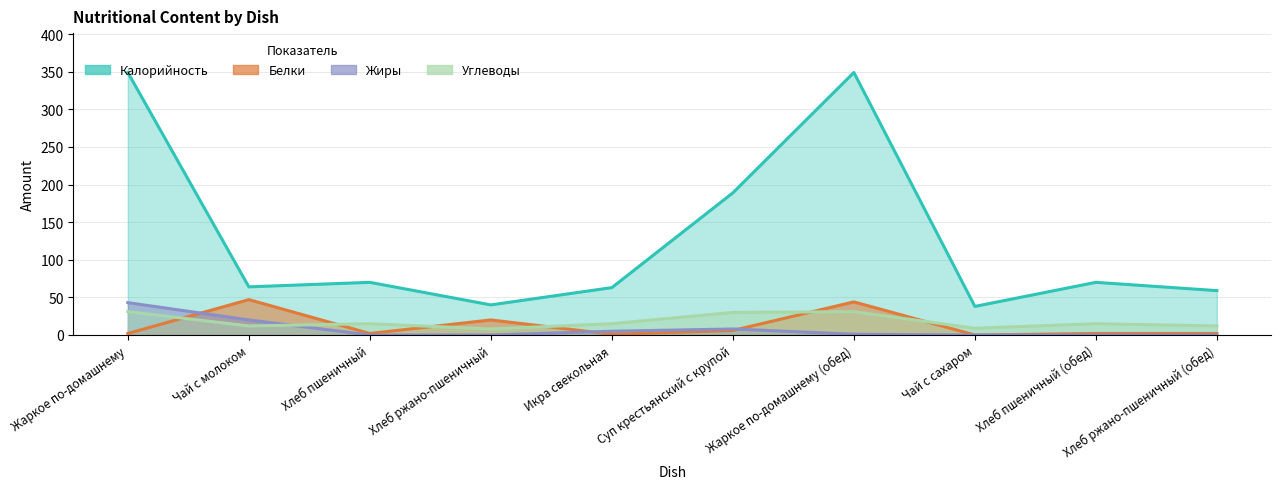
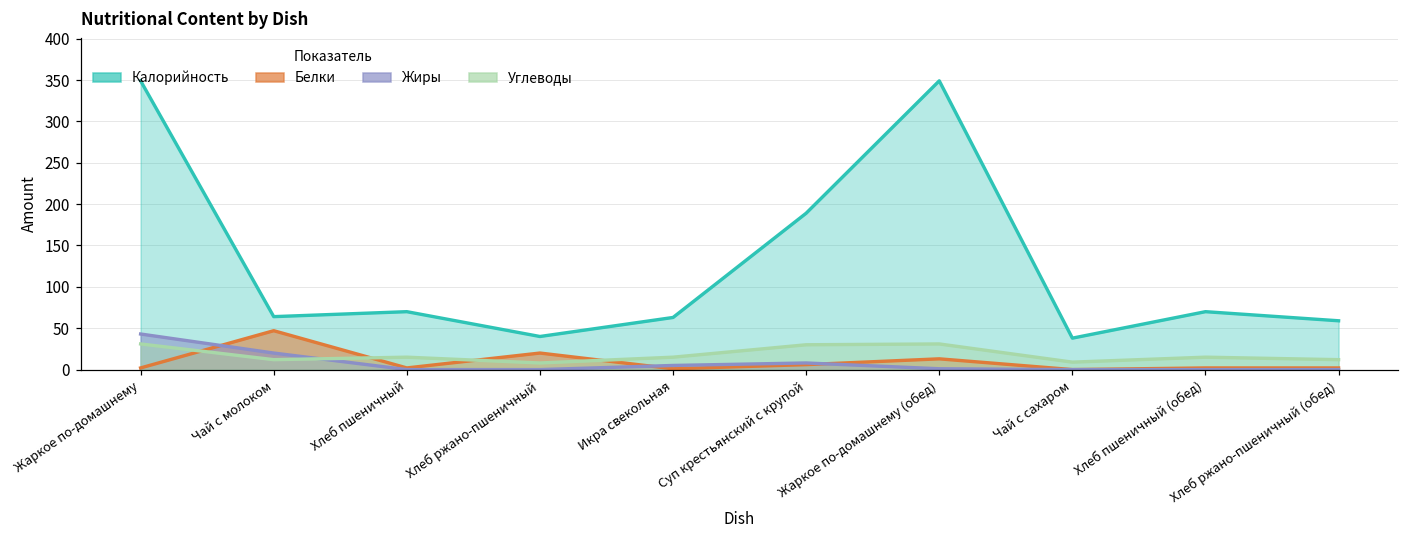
  {
    "Белки": {
      "Жаркое по-домашнему": 0,
      "Чай с молоком": 50,
      "Хлеб ржано-пшеничный": 20,
      "Икра свекольная": 0,
-     "Жаркое по-домашнему (обед)": 40
+     "Жаркое по-домашнему (обед)": 10
    },
    "Жиры": {
      "Жаркое по-домашнему": 40,
      "Чай с молоком": 20,
      "Хлеб ржано-пшеничный": 0,
      "Икра свекольная": 10,
      "Жаркое по-домашнему (обед)": 0
    }
  }
